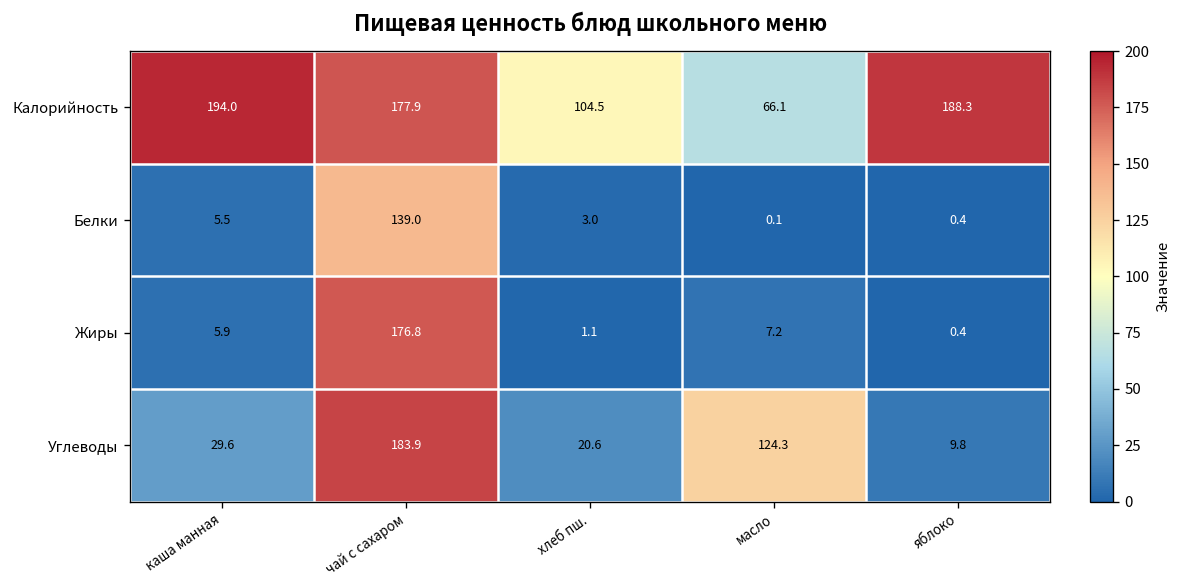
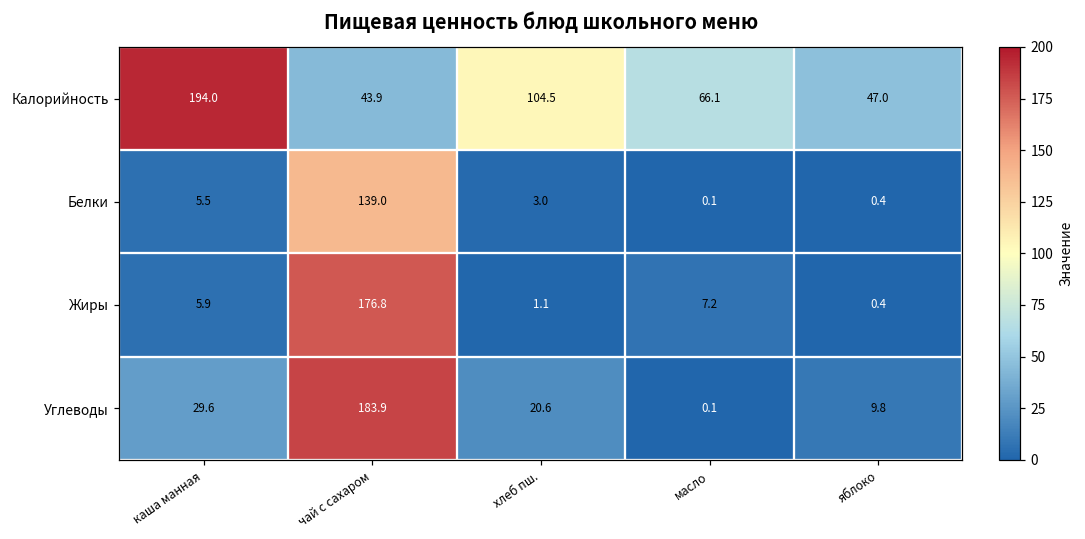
  {
    "Калорийность": {
      "каша манная": 194.0,
-     "чай с сахаром": 177.9,
+     "чай с сахаром": 43.9,
      "хлеб пш.": 104.5,
      "масло": 66.1,
-     "яблоко": 188.3
+     "яблоко": 47.0
    },
    "Белки": {
      "каша манная": 5.5,
      "чай с сахаром": 139.0,
      "хлеб пш.": 3.0,
      "масло": 0.1,
      "яблоко": 0.4
    },
    "Жиры": {
      "каша манная": 5.9,
      "чай с сахаром": 176.8,
      "хлеб пш.": 1.1,
      "масло": 7.2,
      "яблоко": 0.4
    },
    "Углеводы": {
      "каша манная": 29.6,
      "чай с сахаром": 183.9,
      "хлеб пш.": 20.6,
-     "масло": 124.3,
+     "масло": 0.1,
      "яблоко": 9.8
    }
  }
